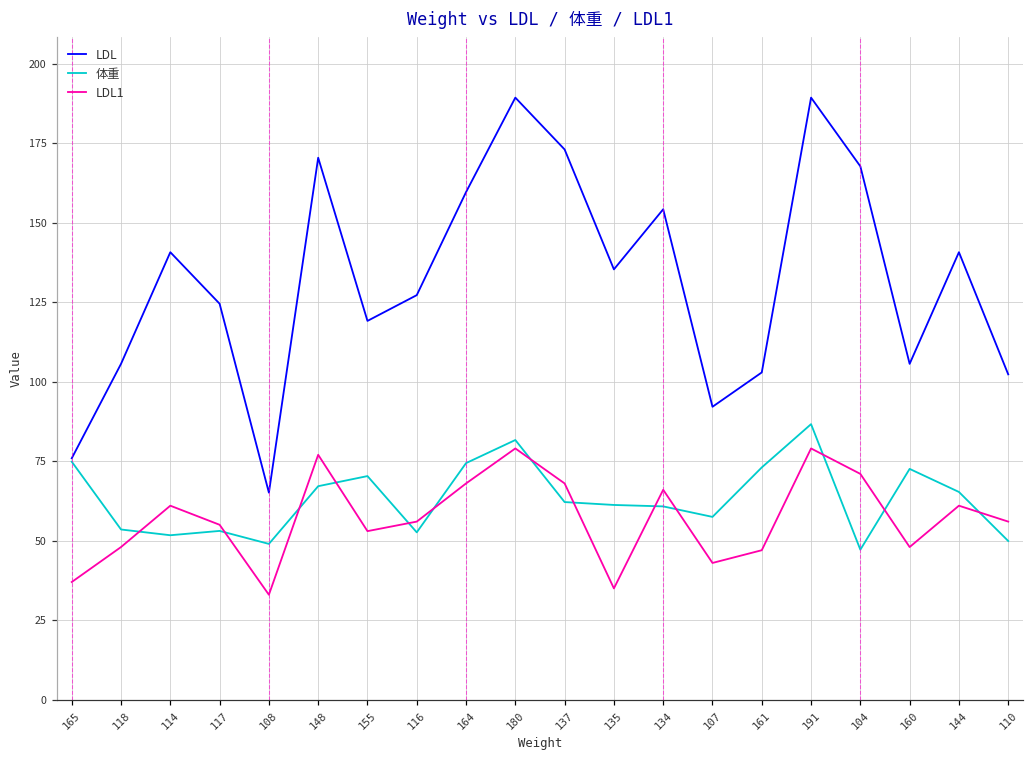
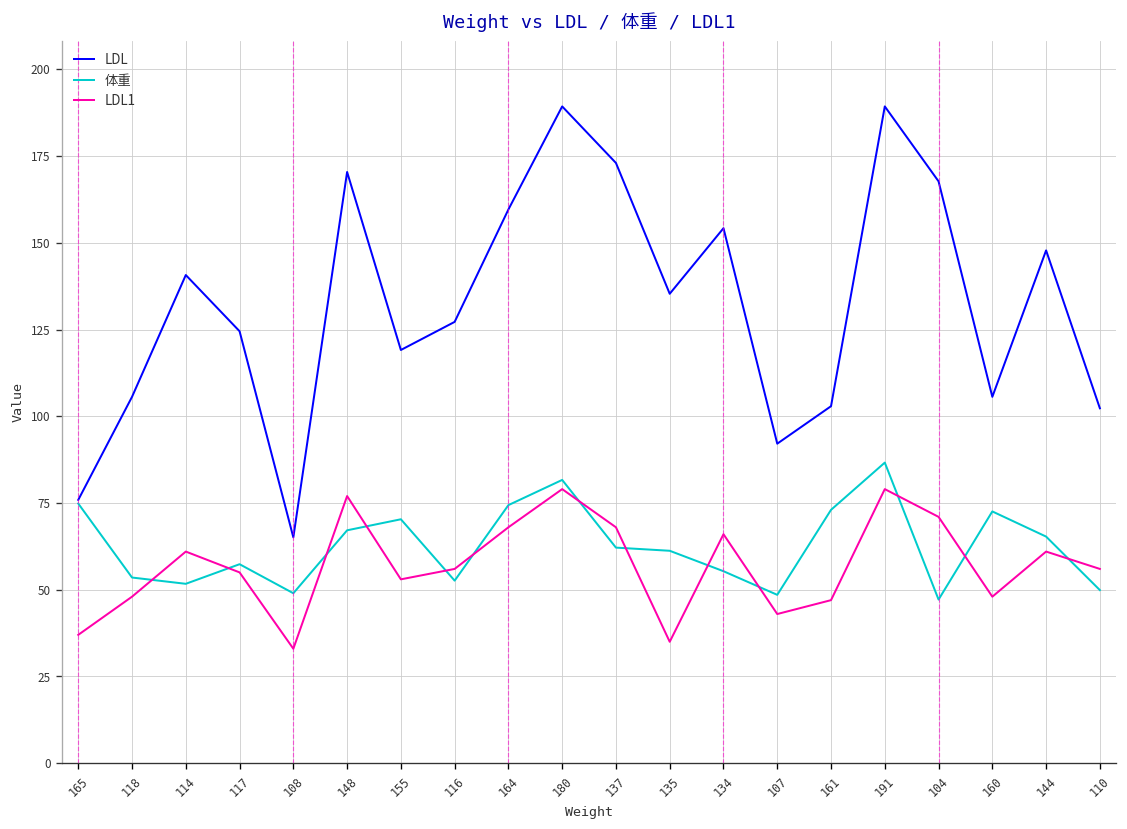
  {
    "LDL": {
      "165": 76,
      "118": 106,
      "114": 141,
      "117": 125,
      "108": 65,
      "148": 170,
      "155": 119,
      "116": 127,
      "164": 160,
      "180": 189,
      "137": 173,
      "135": 135,
      "134": 154,
      "107": 92,
      "161": 103,
      "191": 189,
      "104": 168,
      "160": 106,
-     "144": 141,
+     "144": 148,
      "110": 102
    },
    "体重": {
      "165": 75,
      "118": 54,
      "114": 52,
-     "117": 53,
+     "117": 57,
      "108": 49,
      "148": 67,
      "155": 70,
      "116": 53,
      "164": 74,
      "180": 82,
      "137": 62,
      "135": 61,
-     "134": 61,
-     "107": 57,
+     "134": 55,
+     "107": 49,
      "161": 73,
      "191": 87,
      "104": 47,
      "160": 73,
      "144": 65,
      "110": 50
    },
    "LDL1": {
      "165": 37,
      "118": 48,
      "114": 61,
      "117": 55,
      "108": 33,
      "148": 77,
      "155": 53,
      "116": 56,
      "164": 68,
      "180": 79,
      "137": 68,
      "135": 35,
      "134": 66,
      "107": 43,
      "161": 47,
      "191": 79,
      "104": 71,
      "160": 48,
      "144": 61,
      "110": 56
    }
  }
